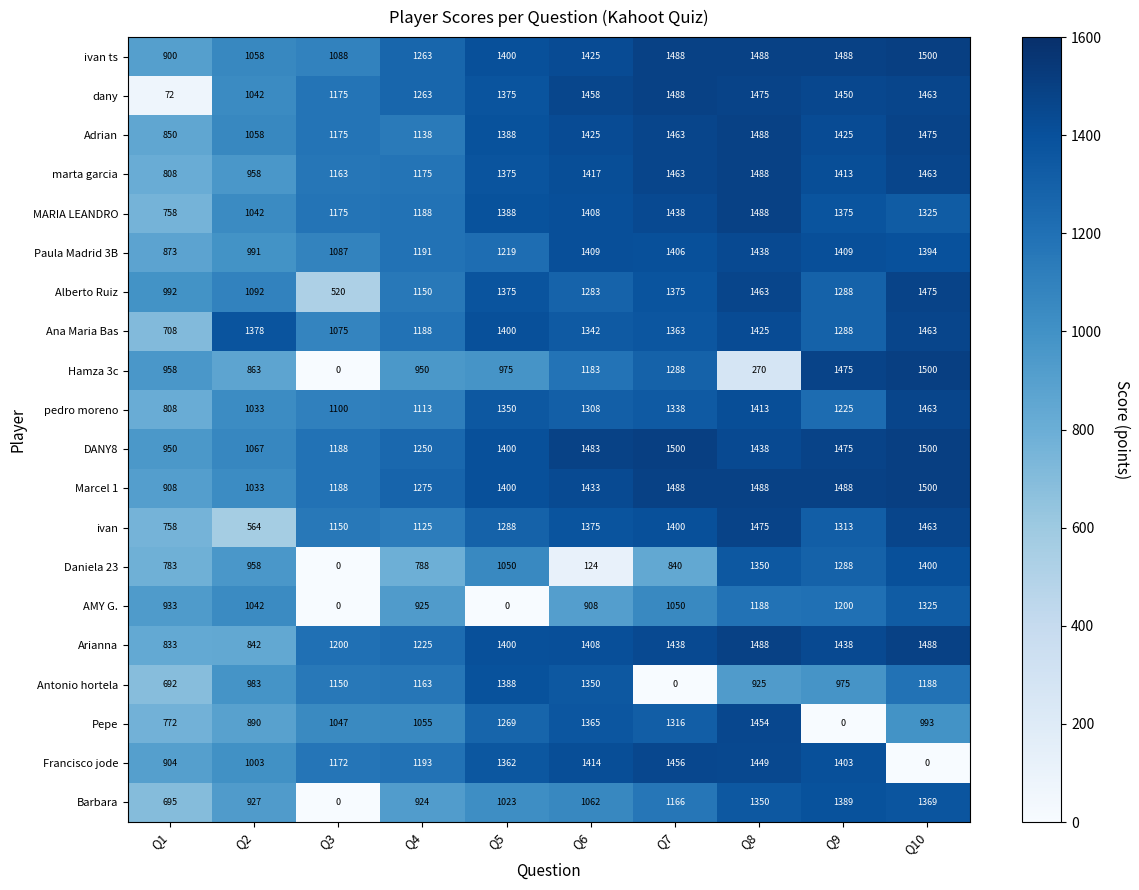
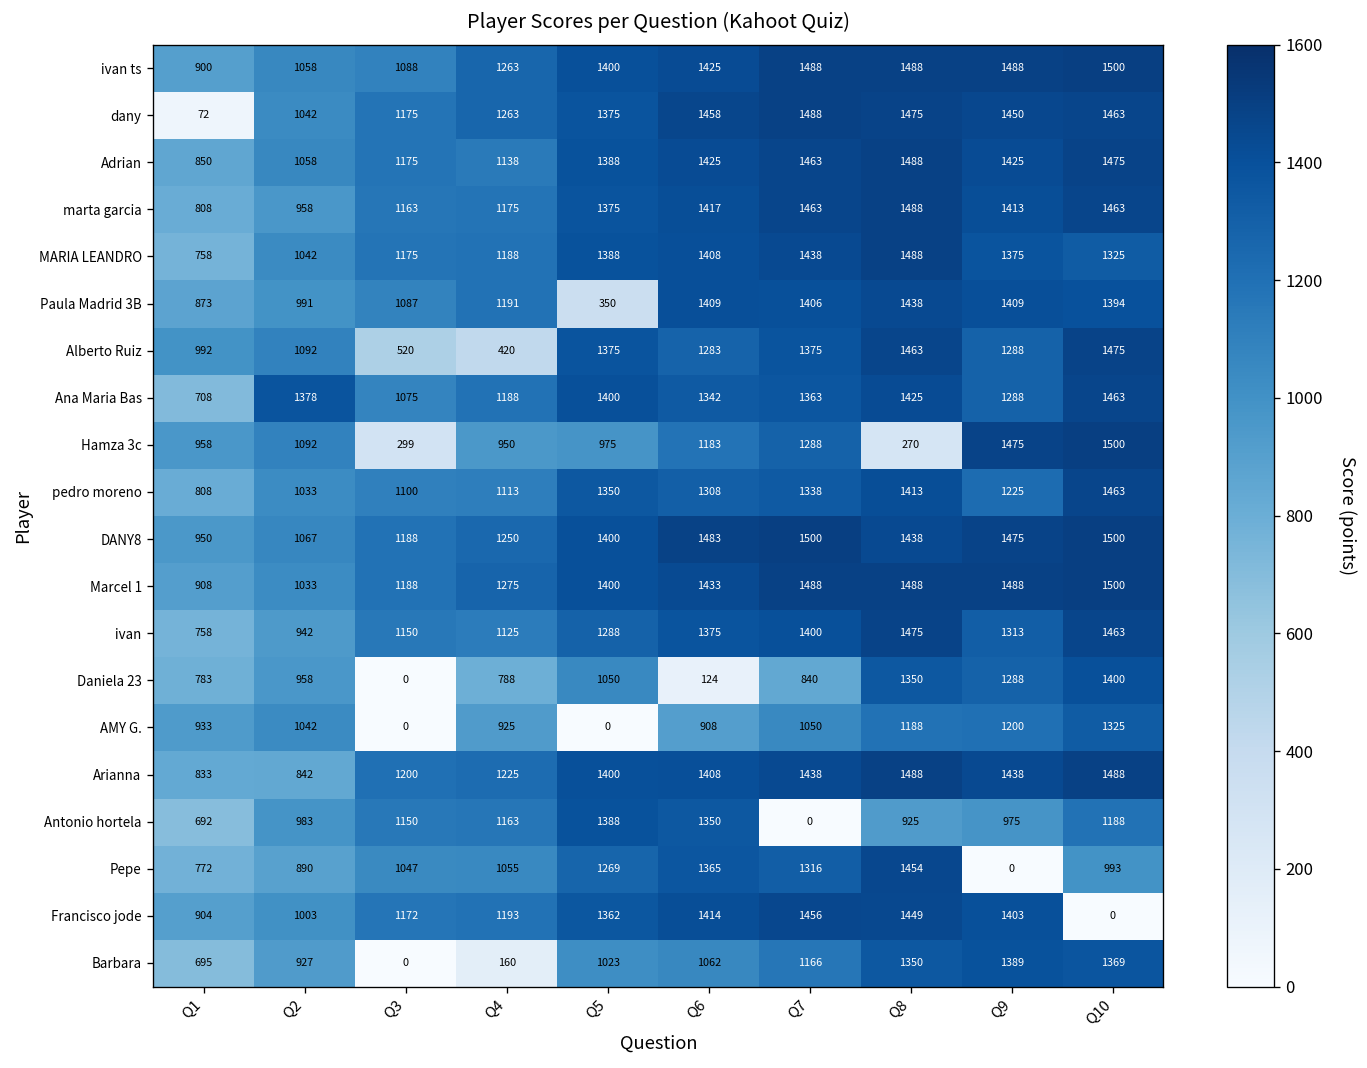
  {
    "ivan ts": {
      "Q1": 900,
      "Q2": 1058,
      "Q3": 1088,
      "Q4": 1263,
      "Q5": 1400,
      "Q6": 1425,
      "Q7": 1488,
      "Q8": 1488,
      "Q9": 1488,
      "Q10": 1500
    },
    "dany": {
      "Q1": 72,
      "Q2": 1042,
      "Q3": 1175,
      "Q4": 1263,
      "Q5": 1375,
      "Q6": 1458,
      "Q7": 1488,
      "Q8": 1475,
      "Q9": 1450,
      "Q10": 1463
    },
    "Adrian": {
      "Q1": 850,
      "Q2": 1058,
      "Q3": 1175,
      "Q4": 1138,
      "Q5": 1388,
      "Q6": 1425,
      "Q7": 1463,
      "Q8": 1488,
      "Q9": 1425,
      "Q10": 1475
    },
    "marta garcia": {
      "Q1": 808,
      "Q2": 958,
      "Q3": 1163,
      "Q4": 1175,
      "Q5": 1375,
      "Q6": 1417,
      "Q7": 1463,
      "Q8": 1488,
      "Q9": 1413,
      "Q10": 1463
    },
    "MARIA LEANDRO": {
      "Q1": 758,
      "Q2": 1042,
      "Q3": 1175,
      "Q4": 1188,
      "Q5": 1388,
      "Q6": 1408,
      "Q7": 1438,
      "Q8": 1488,
      "Q9": 1375,
      "Q10": 1325
    },
    "Paula Madrid 3B": {
      "Q1": 873,
      "Q2": 991,
      "Q3": 1087,
      "Q4": 1191,
-     "Q5": 1219,
+     "Q5": 350,
      "Q6": 1409,
      "Q7": 1406,
      "Q8": 1438,
      "Q9": 1409,
      "Q10": 1394
    },
    "Alberto Ruiz": {
      "Q1": 992,
      "Q2": 1092,
      "Q3": 520,
-     "Q4": 1150,
+     "Q4": 420,
      "Q5": 1375,
      "Q6": 1283,
      "Q7": 1375,
      "Q8": 1463,
      "Q9": 1288,
      "Q10": 1475
    },
    "Ana Maria Bas": {
      "Q1": 708,
      "Q2": 1378,
      "Q3": 1075,
      "Q4": 1188,
      "Q5": 1400,
      "Q6": 1342,
      "Q7": 1363,
      "Q8": 1425,
      "Q9": 1288,
      "Q10": 1463
    },
    "Hamza 3c": {
      "Q1": 958,
-     "Q2": 863,
-     "Q3": 0,
+     "Q2": 1092,
+     "Q3": 299,
      "Q4": 950,
      "Q5": 975,
      "Q6": 1183,
      "Q7": 1288,
      "Q8": 270,
      "Q9": 1475,
      "Q10": 1500
    },
    "pedro moreno": {
      "Q1": 808,
      "Q2": 1033,
      "Q3": 1100,
      "Q4": 1113,
      "Q5": 1350,
      "Q6": 1308,
      "Q7": 1338,
      "Q8": 1413,
      "Q9": 1225,
      "Q10": 1463
    },
    "DANY8": {
      "Q1": 950,
      "Q2": 1067,
      "Q3": 1188,
      "Q4": 1250,
      "Q5": 1400,
      "Q6": 1483,
      "Q7": 1500,
      "Q8": 1438,
      "Q9": 1475,
      "Q10": 1500
    },
    "Marcel 1": {
      "Q1": 908,
      "Q2": 1033,
      "Q3": 1188,
      "Q4": 1275,
      "Q5": 1400,
      "Q6": 1433,
      "Q7": 1488,
      "Q8": 1488,
      "Q9": 1488,
      "Q10": 1500
    },
    "ivan": {
      "Q1": 758,
-     "Q2": 564,
+     "Q2": 942,
      "Q3": 1150,
      "Q4": 1125,
      "Q5": 1288,
      "Q6": 1375,
      "Q7": 1400,
      "Q8": 1475,
      "Q9": 1313,
      "Q10": 1463
    },
    "Daniela 23": {
      "Q1": 783,
      "Q2": 958,
      "Q3": 0,
      "Q4": 788,
      "Q5": 1050,
      "Q6": 124,
      "Q7": 840,
      "Q8": 1350,
      "Q9": 1288,
      "Q10": 1400
    },
    "AMY G.": {
      "Q1": 933,
      "Q2": 1042,
      "Q3": 0,
      "Q4": 925,
      "Q5": 0,
      "Q6": 908,
      "Q7": 1050,
      "Q8": 1188,
      "Q9": 1200,
      "Q10": 1325
    },
    "Arianna": {
      "Q1": 833,
      "Q2": 842,
      "Q3": 1200,
      "Q4": 1225,
      "Q5": 1400,
      "Q6": 1408,
      "Q7": 1438,
      "Q8": 1488,
      "Q9": 1438,
      "Q10": 1488
    },
    "Antonio hortela": {
      "Q1": 692,
      "Q2": 983,
      "Q3": 1150,
      "Q4": 1163,
      "Q5": 1388,
      "Q6": 1350,
      "Q7": 0,
      "Q8": 925,
      "Q9": 975,
      "Q10": 1188
    },
    "Pepe": {
      "Q1": 772,
      "Q2": 890,
      "Q3": 1047,
      "Q4": 1055,
      "Q5": 1269,
      "Q6": 1365,
      "Q7": 1316,
      "Q8": 1454,
      "Q9": 0,
      "Q10": 993
    },
    "Francisco jode": {
      "Q1": 904,
      "Q2": 1003,
      "Q3": 1172,
      "Q4": 1193,
      "Q5": 1362,
      "Q6": 1414,
      "Q7": 1456,
      "Q8": 1449,
      "Q9": 1403,
      "Q10": 0
    },
    "Barbara": {
      "Q1": 695,
      "Q2": 927,
      "Q3": 0,
-     "Q4": 924,
+     "Q4": 160,
      "Q5": 1023,
      "Q6": 1062,
      "Q7": 1166,
      "Q8": 1350,
      "Q9": 1389,
      "Q10": 1369
    }
  }
